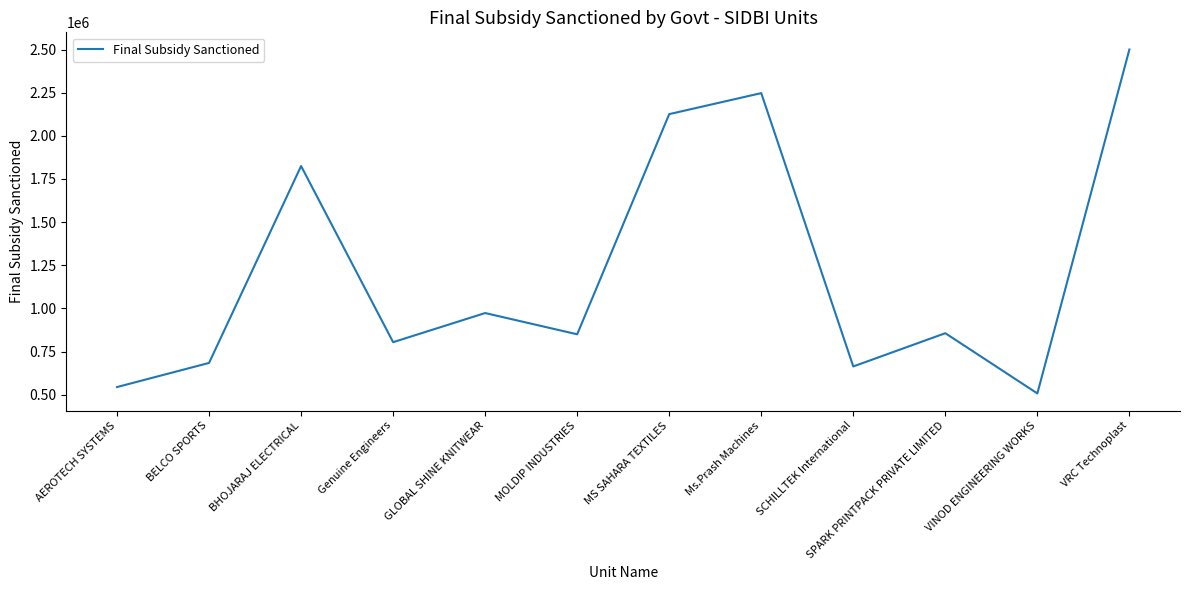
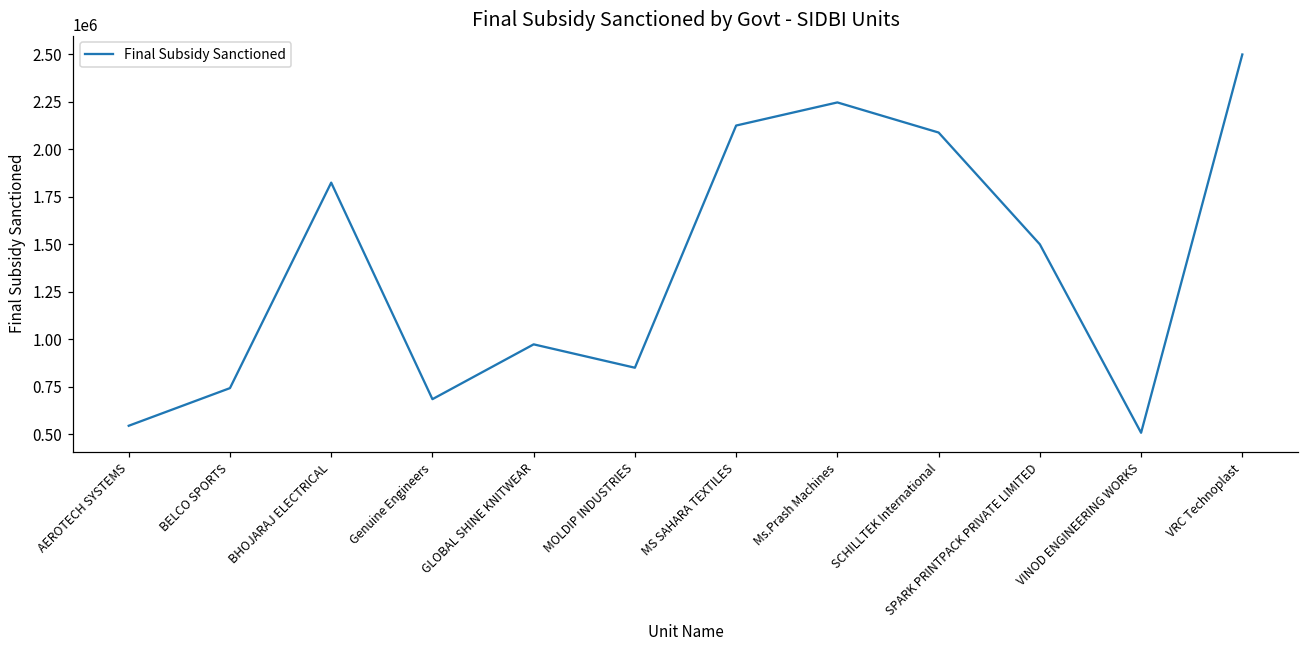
  {
    "AEROTECH SYSTEMS": 540000,
-   "BELCO SPORTS": 680000,
+   "BELCO SPORTS": 740000,
    "BHOJARAJ ELECTRICAL": 1830000,
-   "Genuine Engineers": 800000,
+   "Genuine Engineers": 680000,
    "GLOBAL SHINE KNITWEAR": 970000,
    "MOLDIP INDUSTRIES": 850000,
    "MS SAHARA TEXTILES": 2130000,
    "Ms.Prash Machines": 2250000,
-   "SCHILLTEK International": 660000,
-   "SPARK PRINTPACK PRIVATE LIMITED": 860000,
+   "SCHILLTEK International": 2090000,
+   "SPARK PRINTPACK PRIVATE LIMITED": 1500000,
    "VINOD ENGINEERING WORKS": 510000,
    "VRC Technoplast": 2500000
  }
